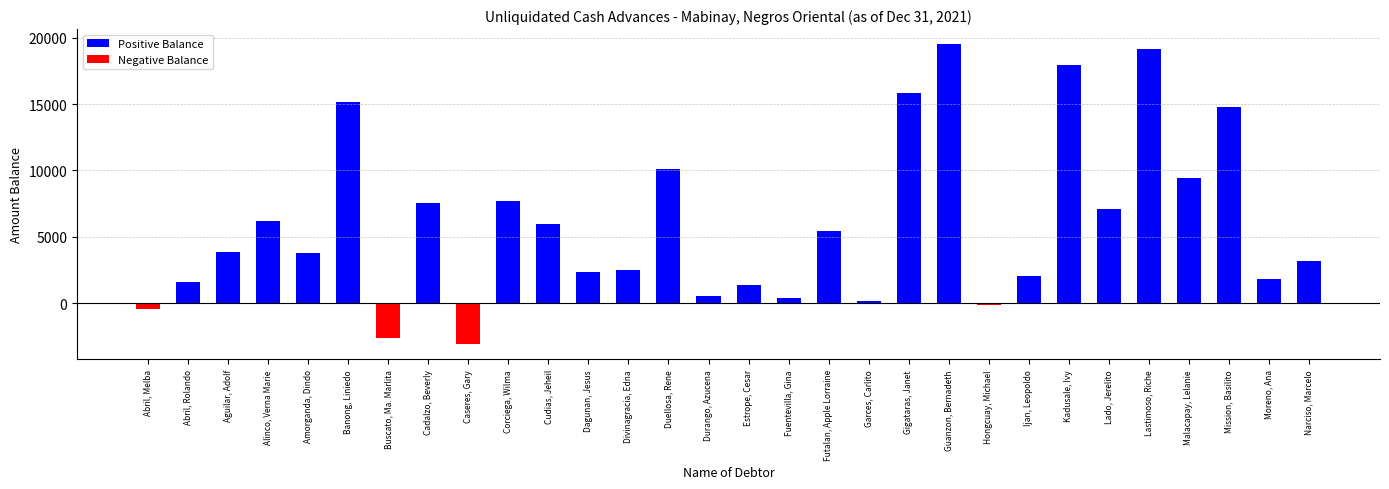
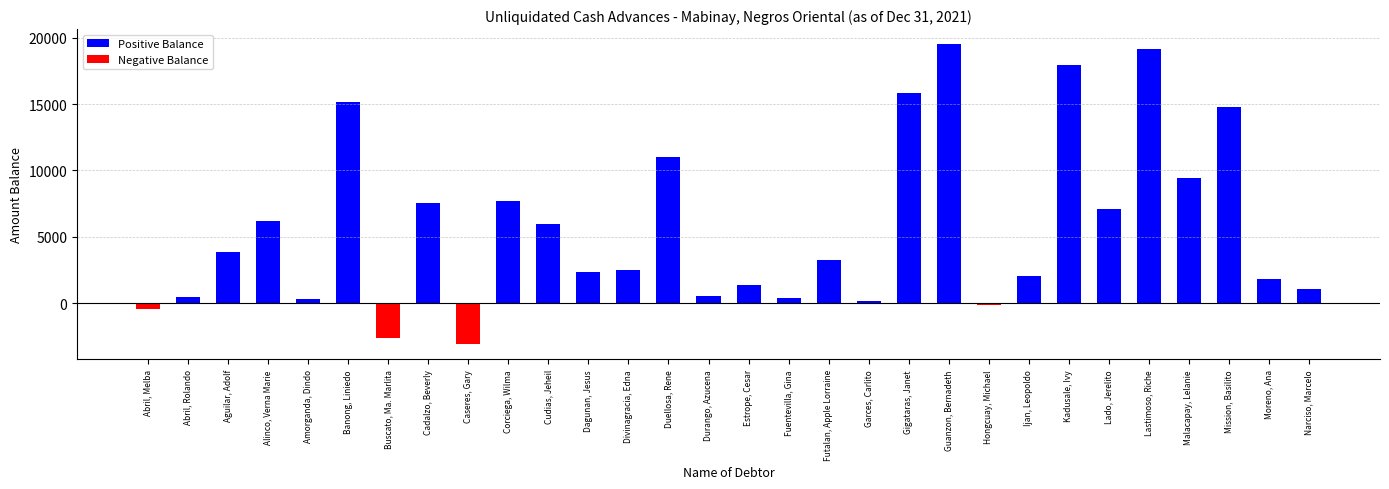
  {
    "Abril, Melba": -400,
-   "Abril, Rolando": 1600,
+   "Abril, Rolando": 500,
    "Aguilar, Adolf": 3900,
    "Alinco, Verna Marie": 6200,
-   "Amorganda, Dindo": 3800,
+   "Amorganda, Dindo": 300,
    "Banong, Liniedo": 15100,
    "Buscato, Ma. Marlita": -2600,
    "Cadalzo, Beverly": 7500,
    "Caseres, Gary": -3100,
    "Corciega, Wilma": 7700,
    "Cudias, Jeheil": 6000,
    "Dagunan, Jesus": 2400,
    "Divinagracia, Edna": 2500,
-   "Duellosa, Rene": 10100,
+   "Duellosa, Rene": 11000,
    "Durango, Azucena": 600,
    "Estrope, Cesar": 1300,
    "Fuentevilla, Gina": 400,
-   "Futalan, Apple Lorraine": 5500,
+   "Futalan, Apple Lorraine": 3300,
    "Garces, Carlito": 200,
    "Gigataras, Janet": 15800,
    "Guanzon, Bernadeth": 19500,
    "Ijan, Leopoldo": 2100,
    "Kadusale, Ivy": 17900,
    "Lado, Jerelito": 7100,
    "Lastimoso, Riche": 19100,
    "Malacapay, Lelanie": 9400,
    "Mission, Basilito": 14700,
    "Moreno, Ana": 1800,
-   "Narciso, Marcelo": 3200
+   "Narciso, Marcelo": 1000
  }
